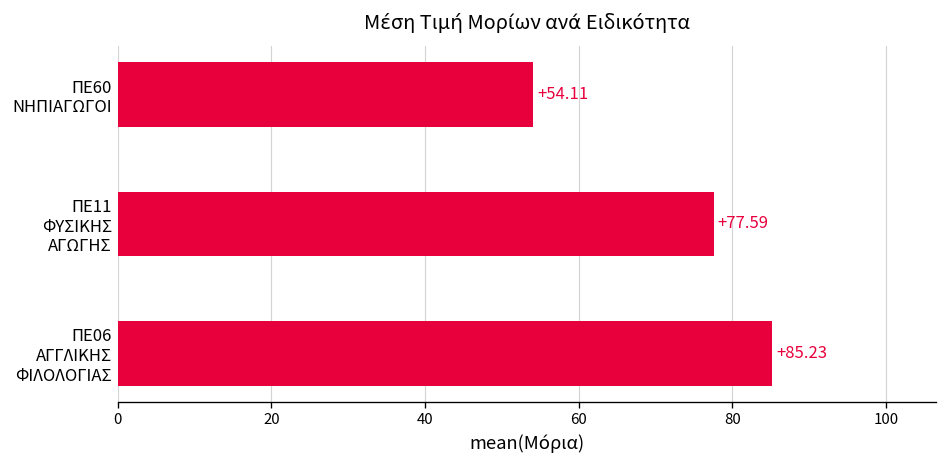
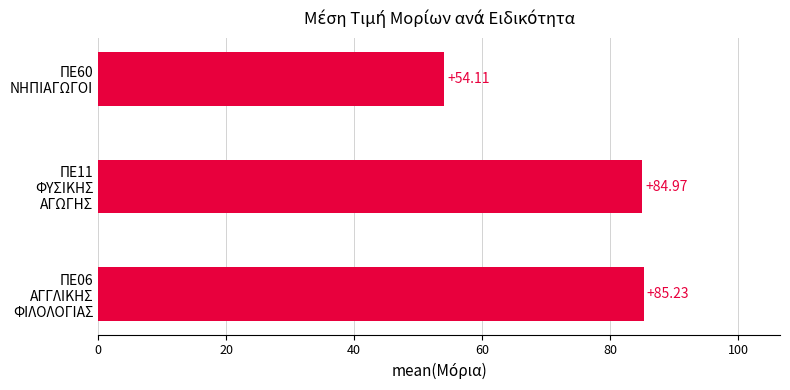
  {
    "ΠΕ60 ΝΗΠΙΑΓΩΓΟΙ": "+54.11",
-   "ΠΕ11 ΦΥΣΙΚΗΣ ΑΓΩΓΗΣ": "+77.59",
+   "ΠΕ11 ΦΥΣΙΚΗΣ ΑΓΩΓΗΣ": "+84.97",
    "ΠΕ06 ΑΓΓΛΙΚΗΣ ΦΙΛΟΛΟΓΙΑΣ": "+85.23"
  }
